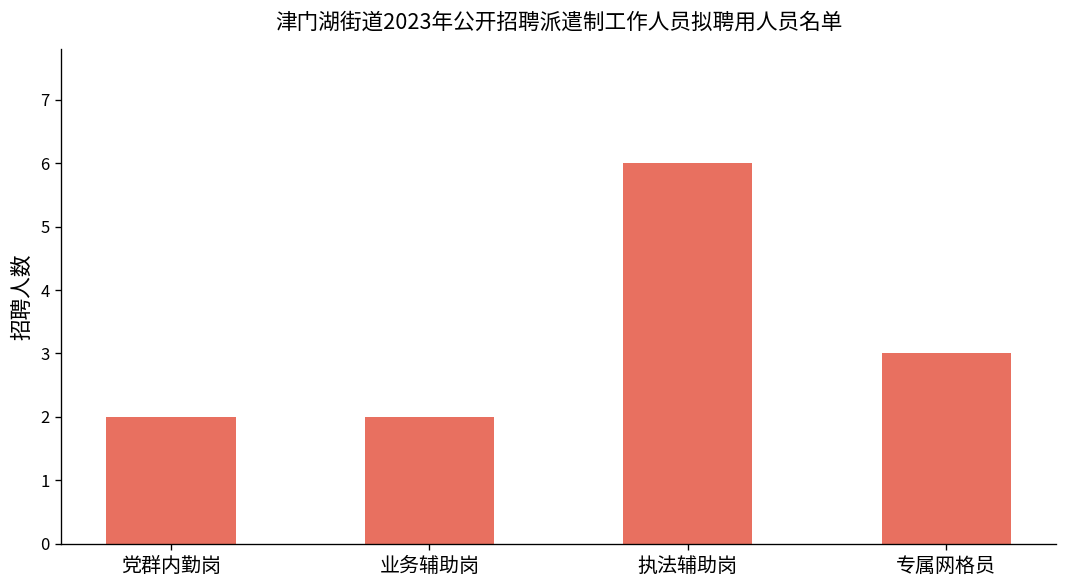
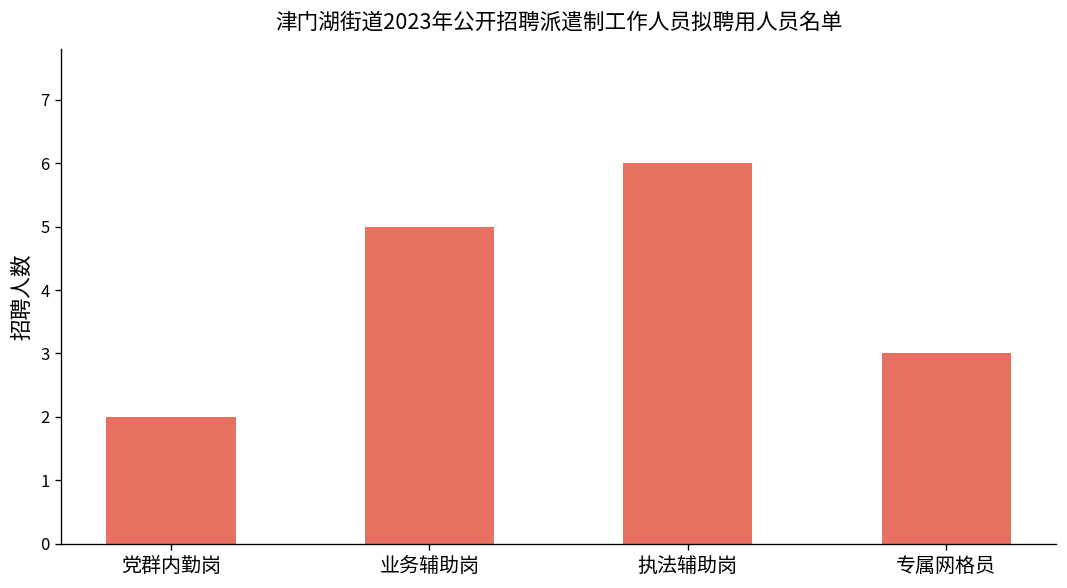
  {
    "党群内勤岗": 2,
-   "业务辅助岗": 2,
+   "业务辅助岗": 5,
    "执法辅助岗": 6,
    "专属网格员": 3
  }
